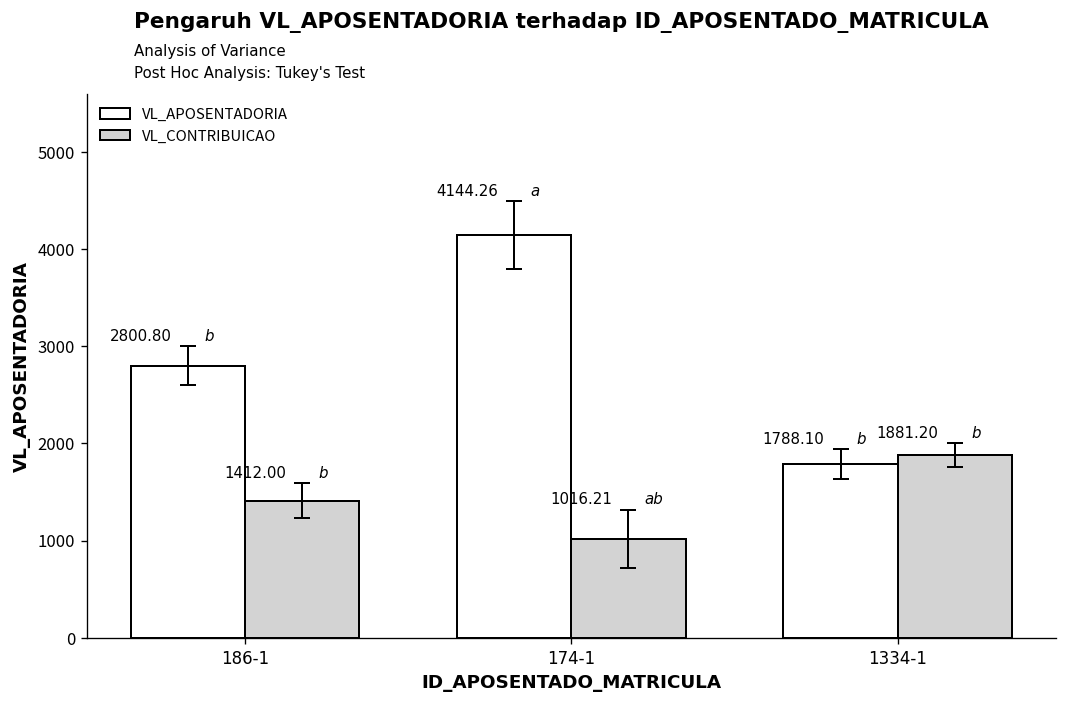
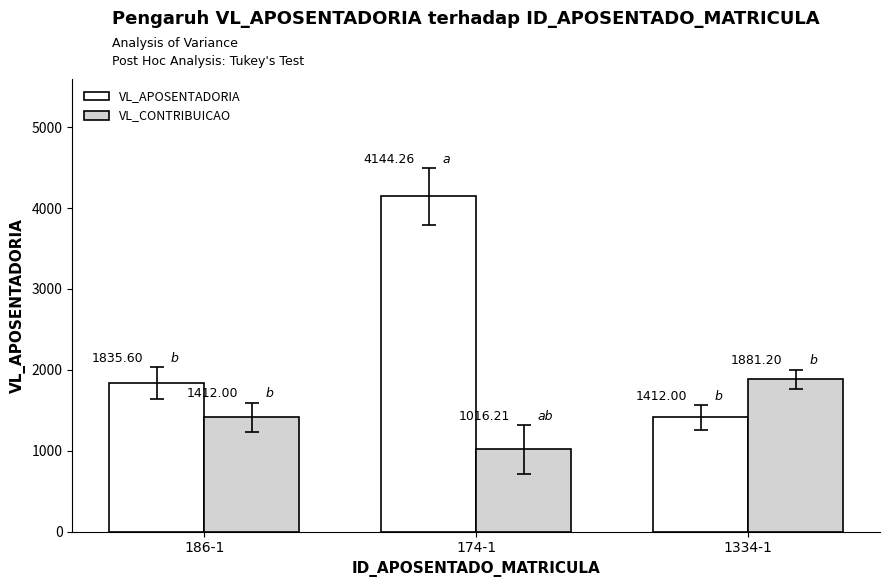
  {
    "VL_APOSENTADORIA": {
-     "186-1": 2800.80,
-     "1334-1": 1788.10
+     "186-1": 1835.60,
+     "1334-1": 1412.00
    },
    "VL_CONTRIBUICAO": {
      "186-1": 1412.00,
      "1334-1": 1881.20
    }
  }
